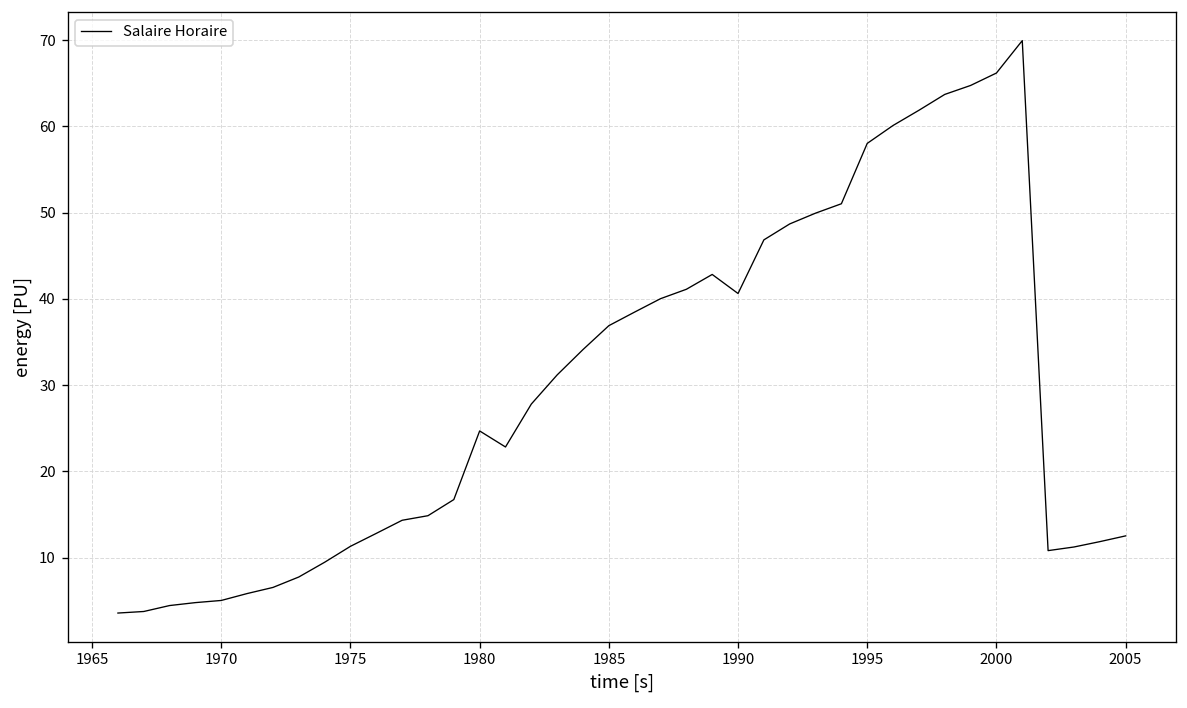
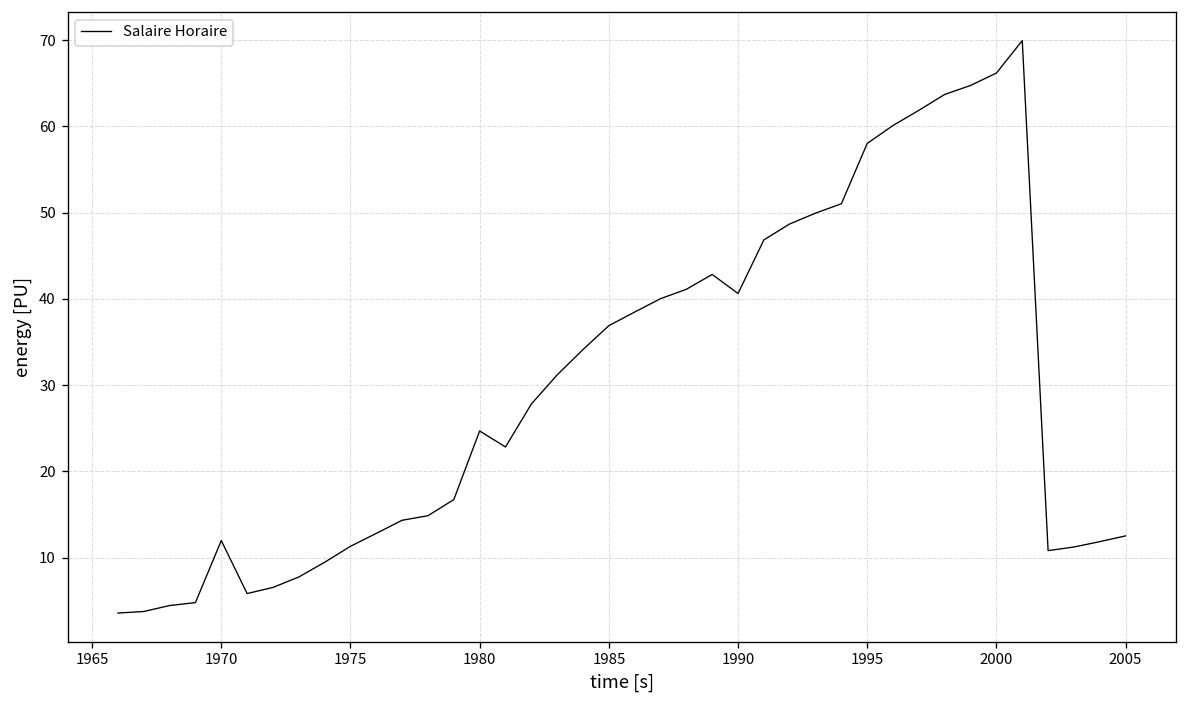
  {
-   "1970": 5,
+   "1970": 12,
    "1975": 11,
    "1980": 25,
    "1985": 37,
    "1990": 41,
    "1995": 58,
    "2000": 66,
    "2005": 13
  }
